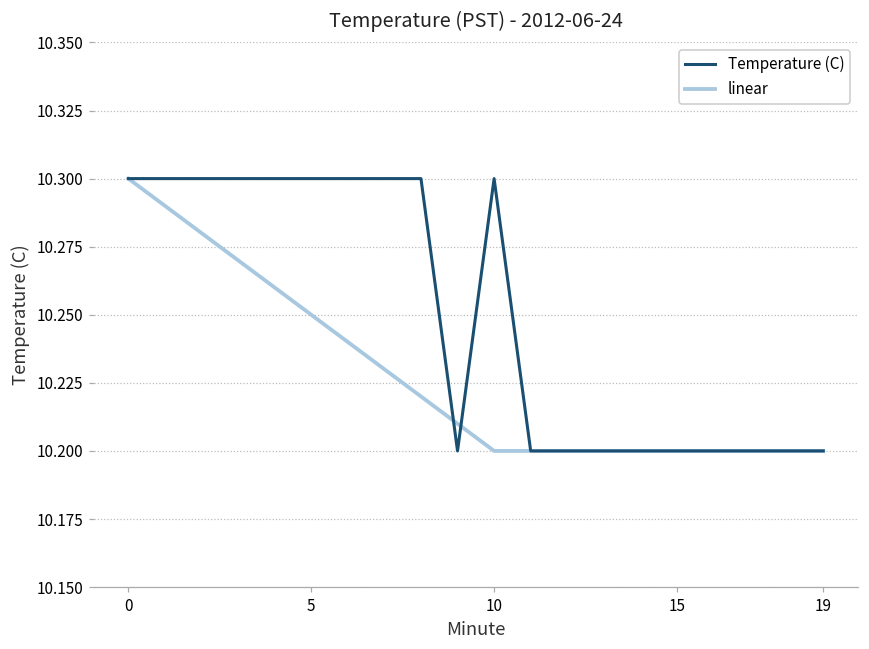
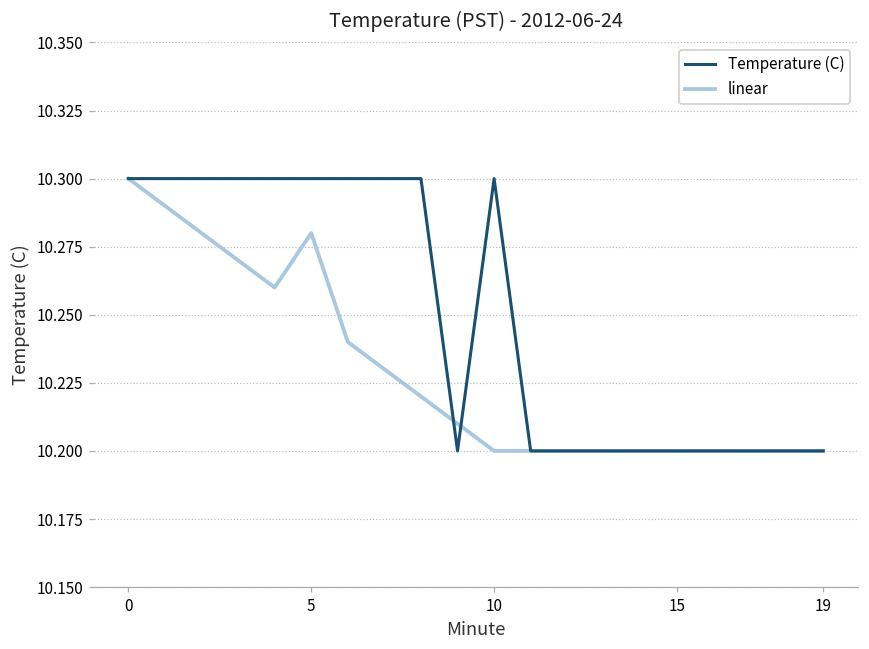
  {
    "Temperature (C)": {
      "5": 10.30,
      "10": 10.30
    },
    "linear": {
-     "5": 10.25,
+     "5": 10.28,
      "10": 10.20
    }
  }
